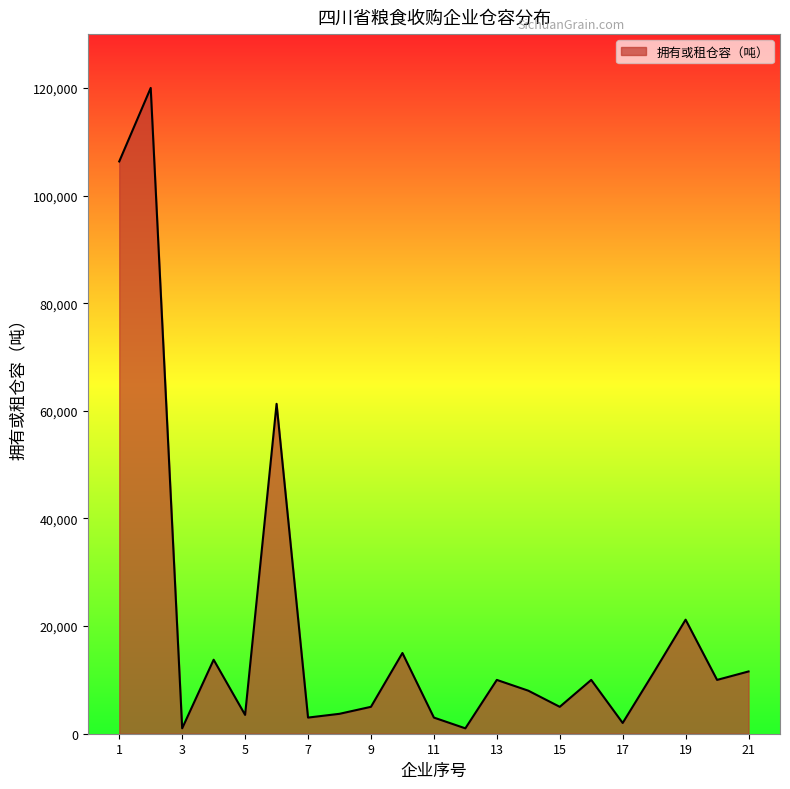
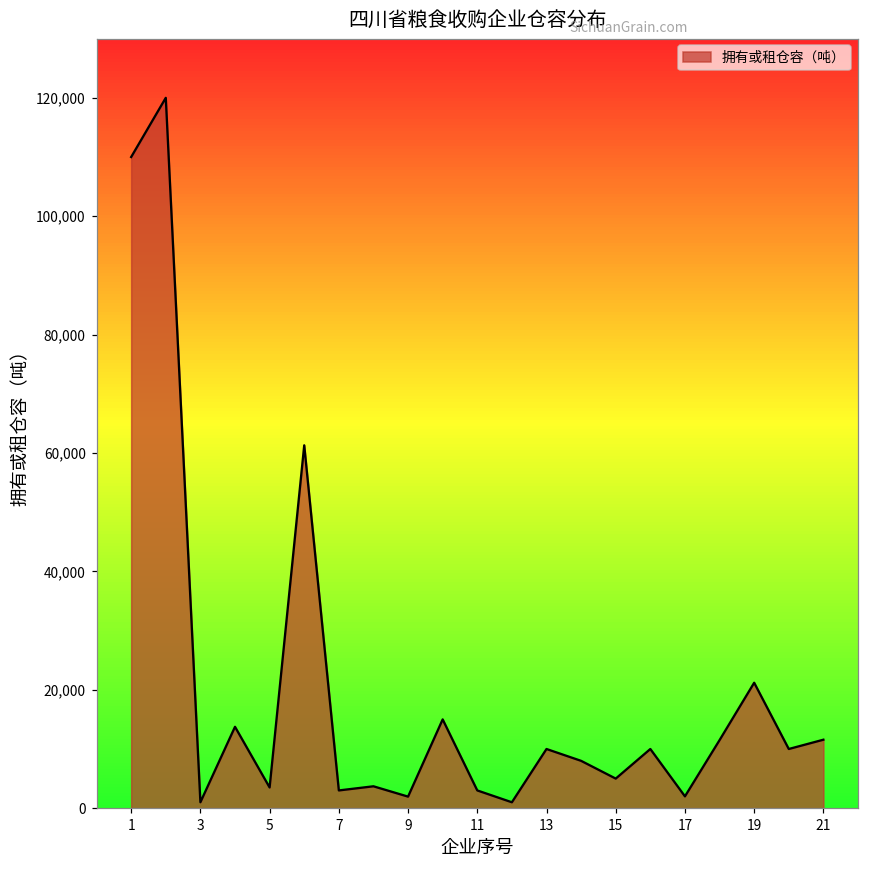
  {
-   "1": "106,000",
+   "1": "110,000",
    "3": "1,000",
    "5": "4,000",
    "7": "3,000",
-   "9": "5,000",
+   "9": "2,000",
    "11": "3,000",
    "13": "10,000",
    "15": "5,000",
    "17": "2,000",
    "19": "21,000",
    "21": "12,000"
  }
